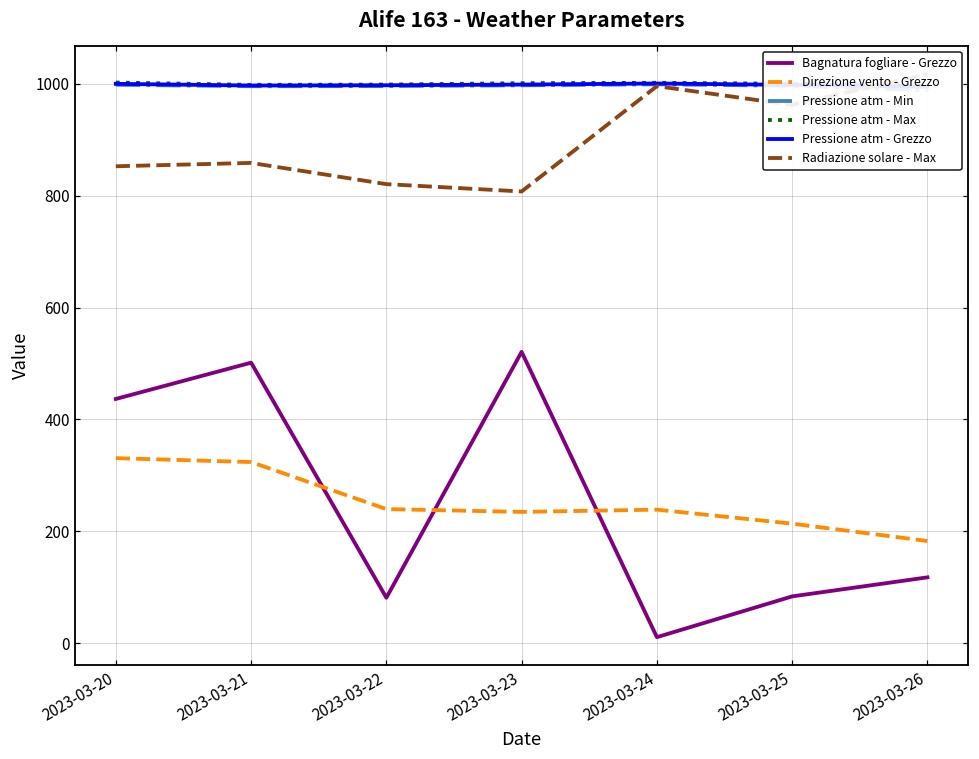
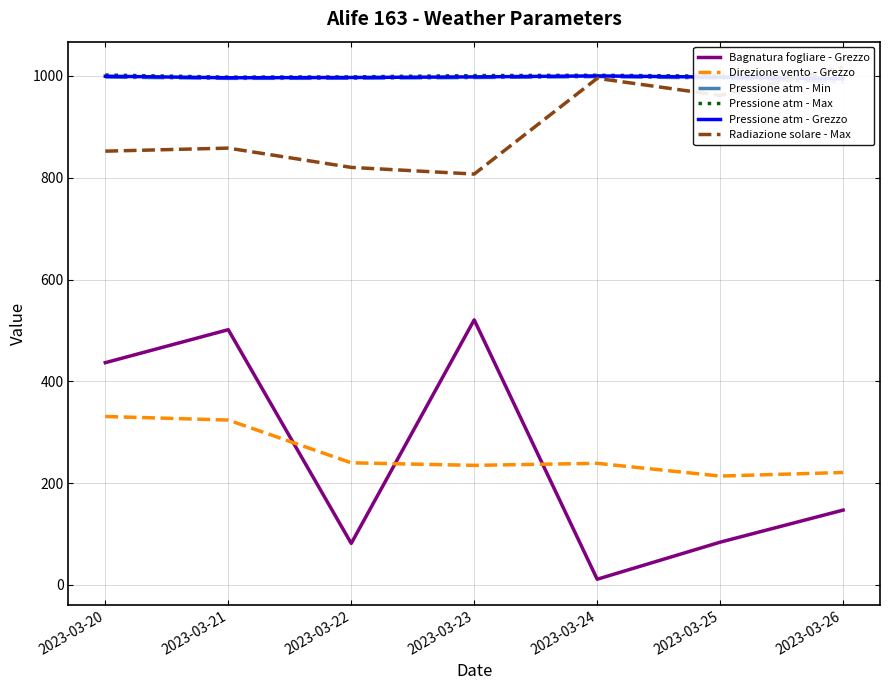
  {
    "Bagnatura fogliare - Grezzo": {
      "2023-03-20": 440,
      "2023-03-21": 500,
      "2023-03-22": 80,
      "2023-03-23": 520,
      "2023-03-24": 10,
      "2023-03-25": 80,
-     "2023-03-26": 120
+     "2023-03-26": 150
    },
    "Direzione vento - Grezzo": {
      "2023-03-20": 330,
      "2023-03-21": 320,
      "2023-03-22": 240,
      "2023-03-23": 240,
      "2023-03-24": 240,
      "2023-03-25": 210,
-     "2023-03-26": 180
+     "2023-03-26": 220
    },
    "Radiazione solare - Max": {
      "2023-03-20": 850,
      "2023-03-21": 860,
      "2023-03-22": 820,
      "2023-03-23": 810
    }
  }
